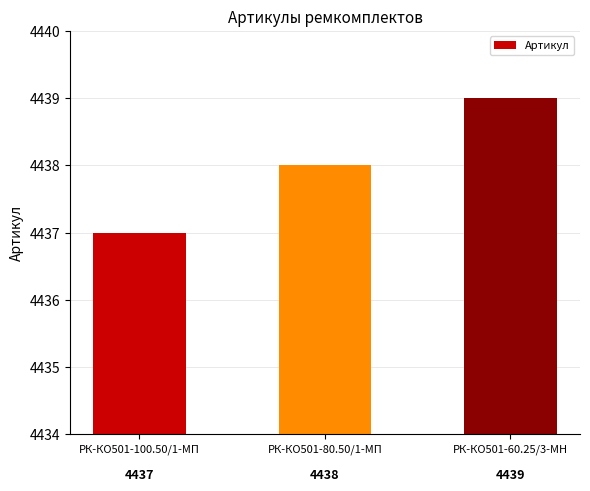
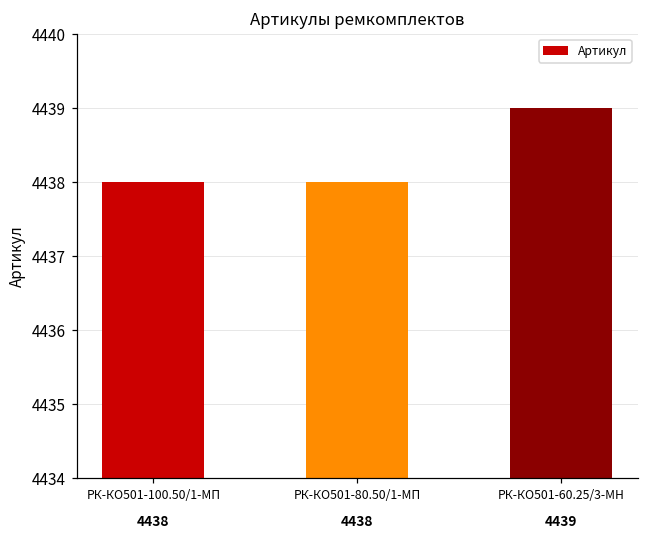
  {
-   "РК-КО501-100.50/1-МП": 4437,
+   "РК-КО501-100.50/1-МП": 4438,
    "РК-КО501-80.50/1-МП": 4438,
    "РК-КО501-60.25/3-МН": 4439
  }
